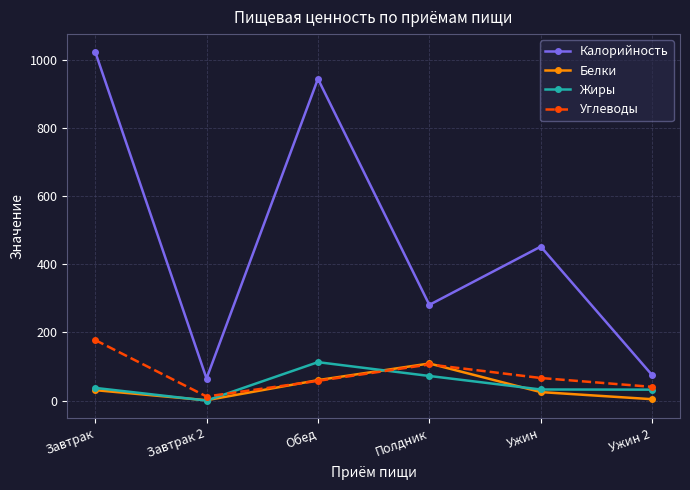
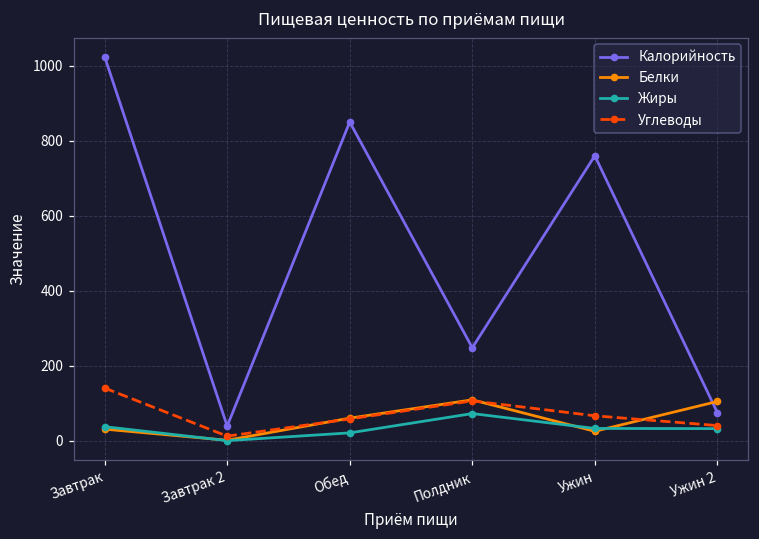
  {
    "Калорийность": {
      "Завтрак": 1020,
-     "Завтрак 2": 70,
-     "Обед": 940,
-     "Полдник": 280,
-     "Ужин": 450,
+     "Завтрак 2": 40,
+     "Обед": 850,
+     "Полдник": 250,
+     "Ужин": 760,
      "Ужин 2": 80
    },
    "Белки": {
      "Ужин": 30,
-     "Ужин 2": 0
+     "Ужин 2": 100
    },
    "Жиры": {
-     "Обед": 110,
+     "Обед": 20,
      "Полдник": 70,
      "Ужин": 30,
      "Ужин 2": 30
    },
    "Углеводы": {
-     "Завтрак": 180,
+     "Завтрак": 140,
      "Завтрак 2": 10,
      "Ужин": 70,
      "Ужин 2": 40
    }
  }
